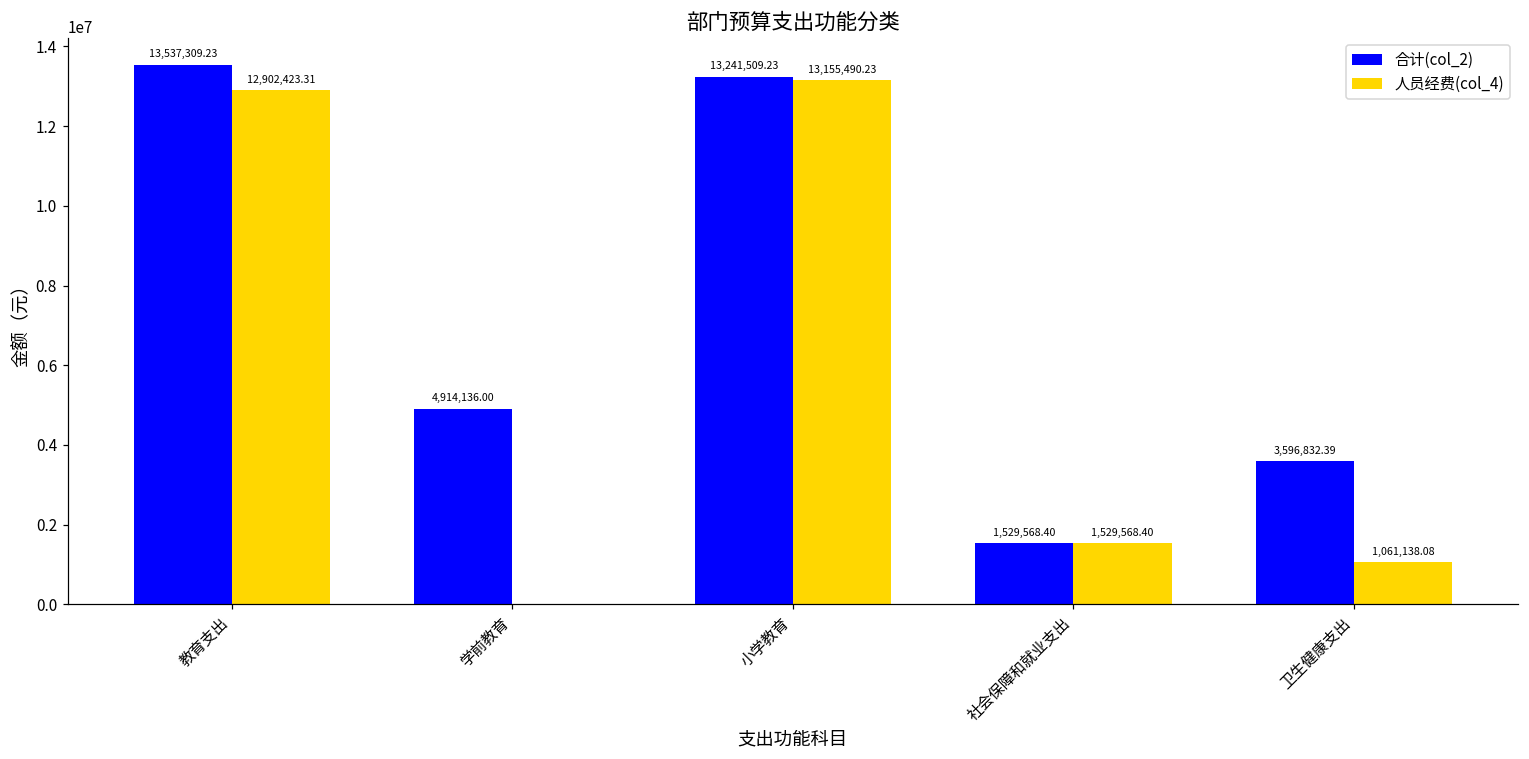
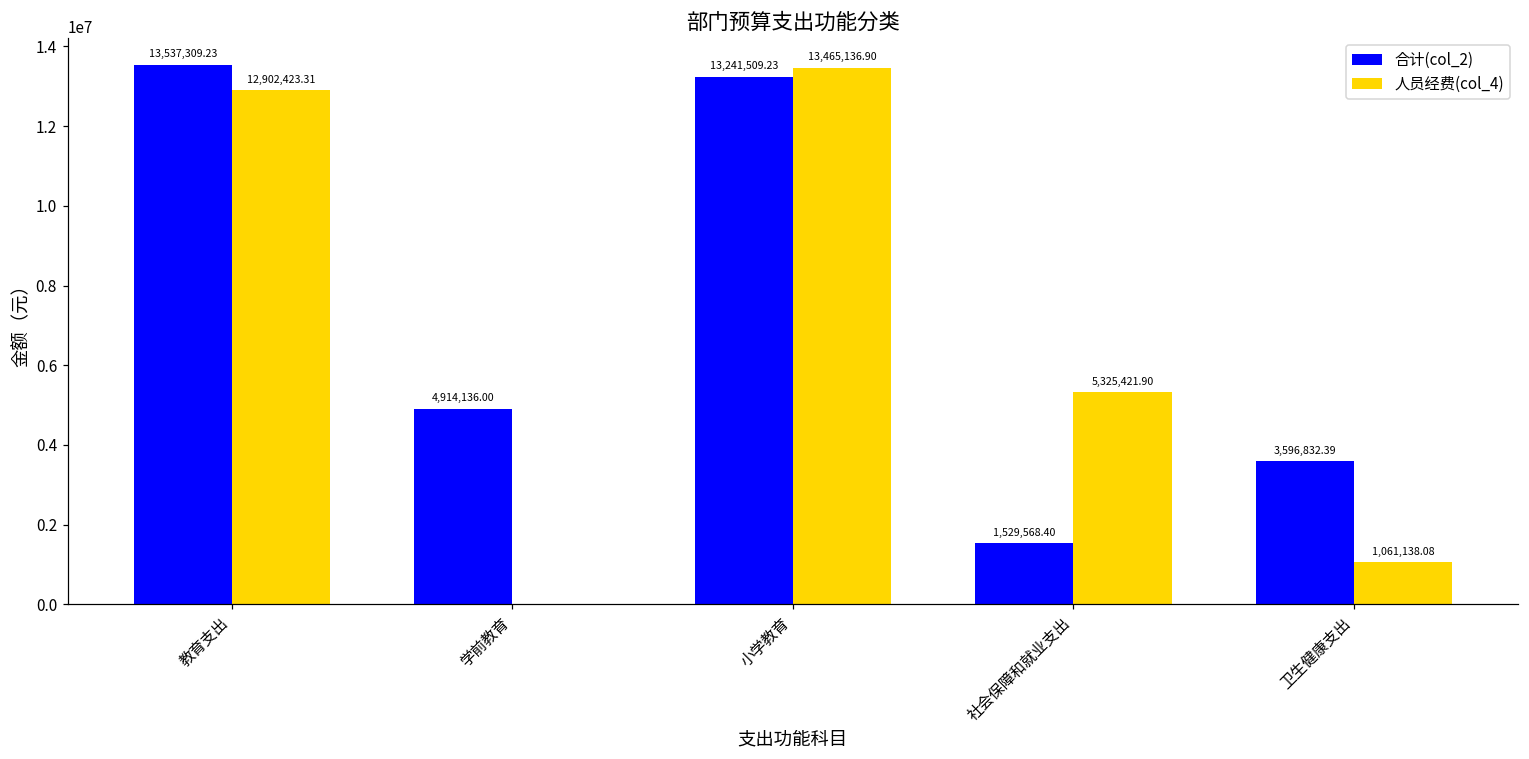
  {
    "合计(col_2)": {
      "教育支出": "13,537,309.23",
      "学前教育": "4,914,136.00",
      "小学教育": "13,241,509.23",
      "社会保障和就业支出": "1,529,568.40",
      "卫生健康支出": "3,596,832.39"
    },
    "人员经费(col_4)": {
      "教育支出": "12,902,423.31",
-     "小学教育": "13,155,490.23",
-     "社会保障和就业支出": "1,529,568.40",
+     "小学教育": "13,465,136.90",
+     "社会保障和就业支出": "5,325,421.90",
      "卫生健康支出": "1,061,138.08"
    }
  }
